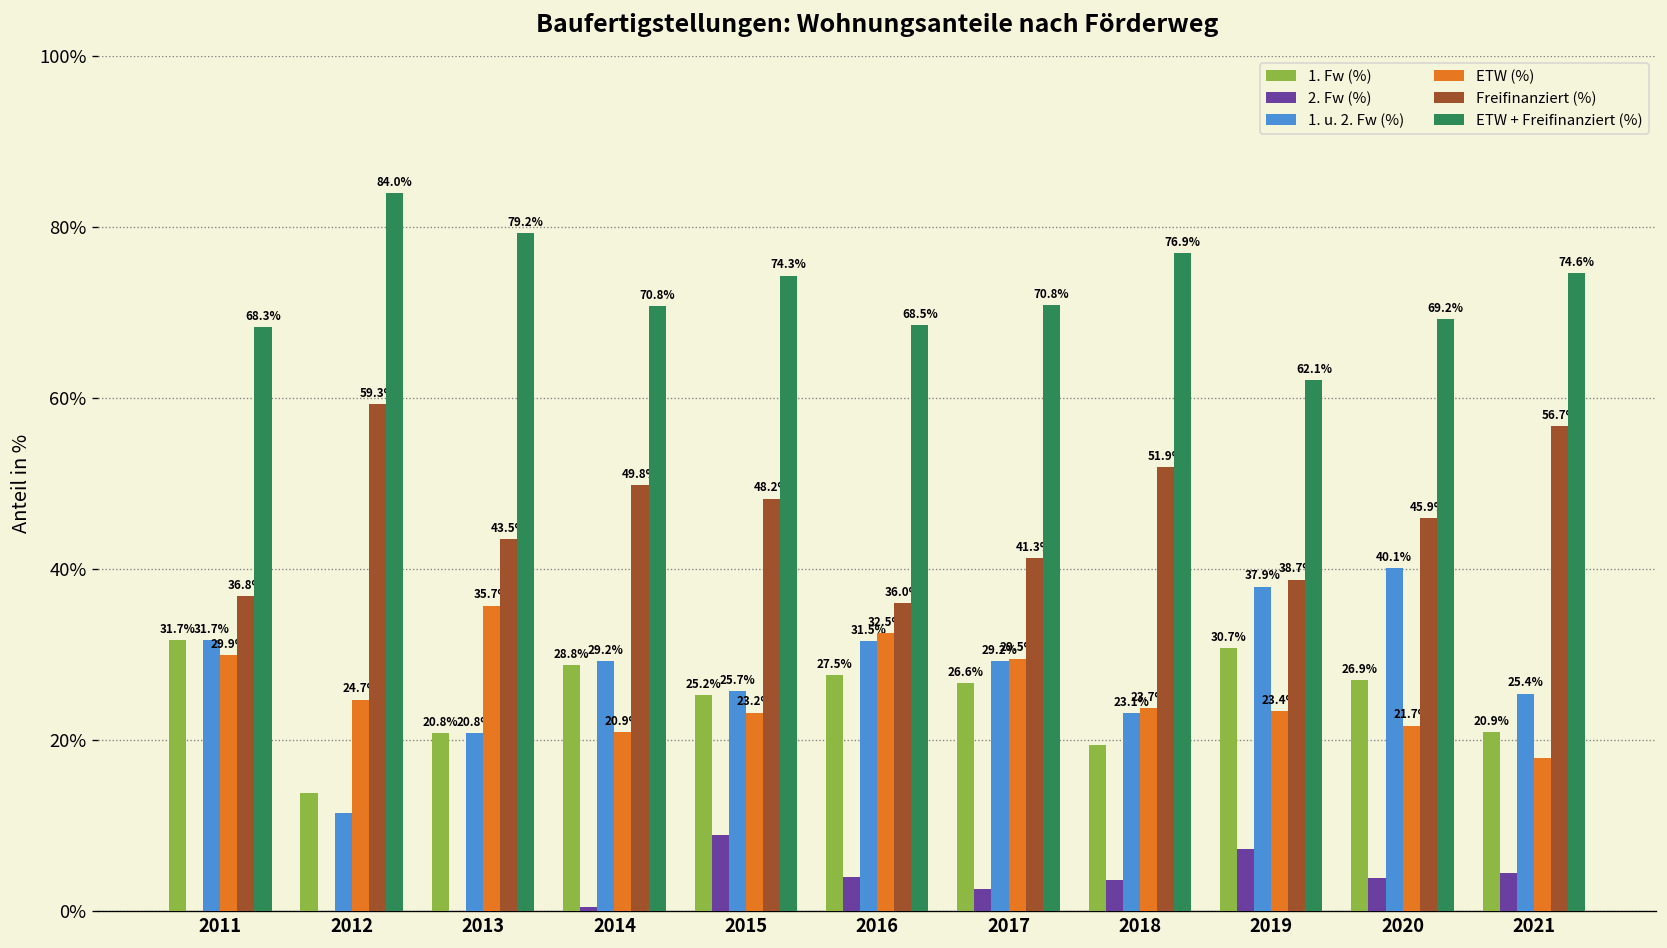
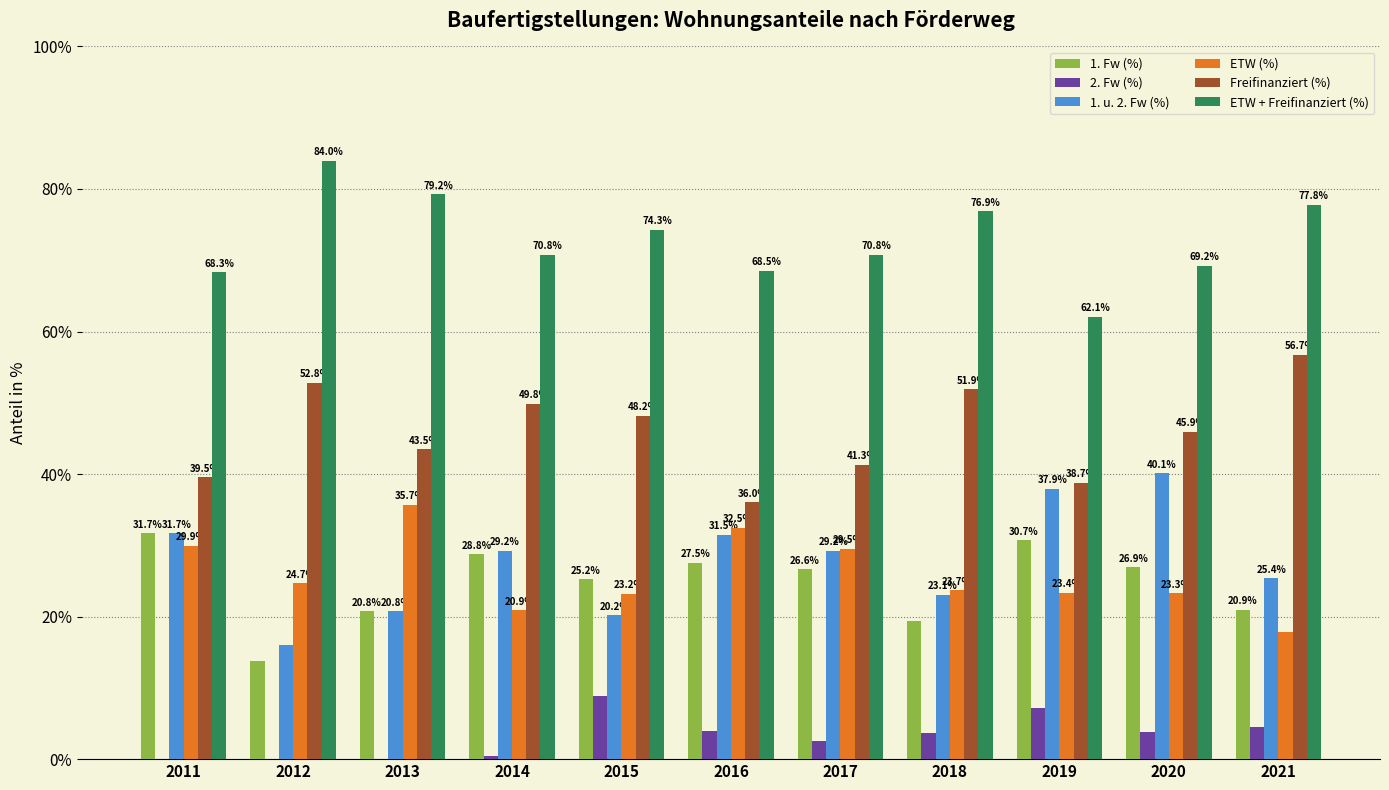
  {
    "1. Fw (%)": {
      "2011": "31.7%",
      "2013": "20.8%",
      "2014": "28.8%",
      "2015": "25.2%",
      "2016": "27.5%",
      "2017": "26.6%",
      "2019": "30.7%",
      "2020": "26.9%",
      "2021": "20.9%"
    },
    "2. Fw (%)": {
      "2011": "0%",
      "2013": "0%",
      "2014": "0%",
      "2015": "9%",
      "2016": "4%",
      "2017": "3%",
      "2018": "4%",
      "2019": "7%",
      "2020": "4%",
      "2021": "4%"
    },
    "1. u. 2. Fw (%)": {
      "2011": "31.7%",
-     "2012": "12%",
+     "2012": "16%",
      "2013": "20.8%",
      "2014": "29.2%",
-     "2015": "25.7%",
+     "2015": "20.2%",
      "2019": "37.9%",
      "2020": "40.1%",
      "2021": "25.4%"
    },
    "ETW (%)": {
      "2011": "29.9%",
      "2012": "24.7%",
      "2013": "35.7%",
      "2014": "20.9%",
      "2015": "23.2%",
      "2019": "23.4%",
-     "2020": "21.7%"
+     "2020": "23.3%"
    },
    "Freifinanziert (%)": {
-     "2011": "36.8%",
-     "2012": "59.3%",
+     "2011": "39.5%",
+     "2012": "52.8%",
      "2013": "43.5%",
      "2014": "49.8%",
      "2015": "48.2%",
      "2016": "36.0%",
      "2017": "41.3%",
      "2018": "51.9%",
      "2019": "38.7%",
      "2020": "45.9%",
      "2021": "56.7%"
    },
    "ETW + Freifinanziert (%)": {
      "2011": "68.3%",
      "2012": "84.0%",
      "2013": "79.2%",
      "2014": "70.8%",
      "2015": "74.3%",
      "2016": "68.5%",
      "2017": "70.8%",
      "2018": "76.9%",
      "2019": "62.1%",
      "2020": "69.2%",
-     "2021": "74.6%"
+     "2021": "77.8%"
    }
  }
